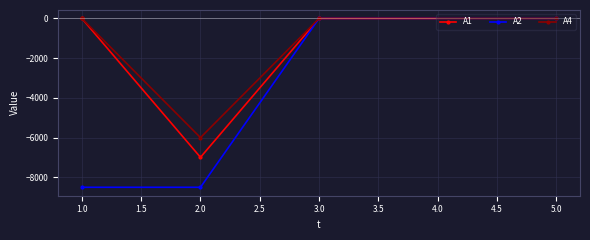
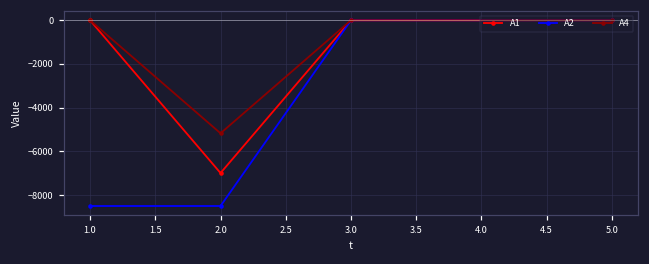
  {
    "A1": {
      "2.0": -7000
    },
    "A2": {
      "1.0": -8500,
      "2.0": -8500
    },
    "A4": {
-     "2.0": -6000
+     "2.0": -5200
    }
  }
